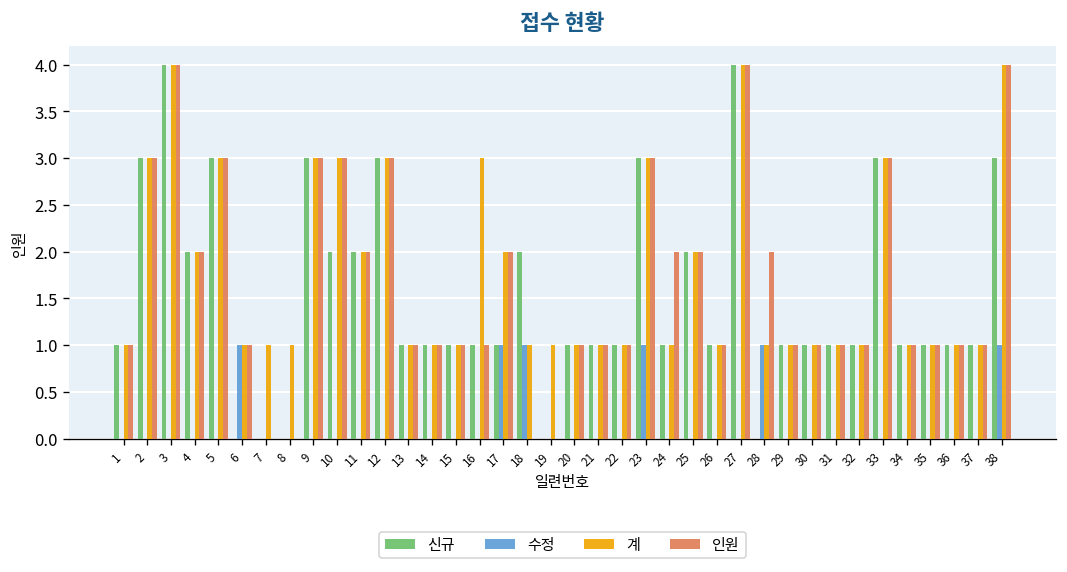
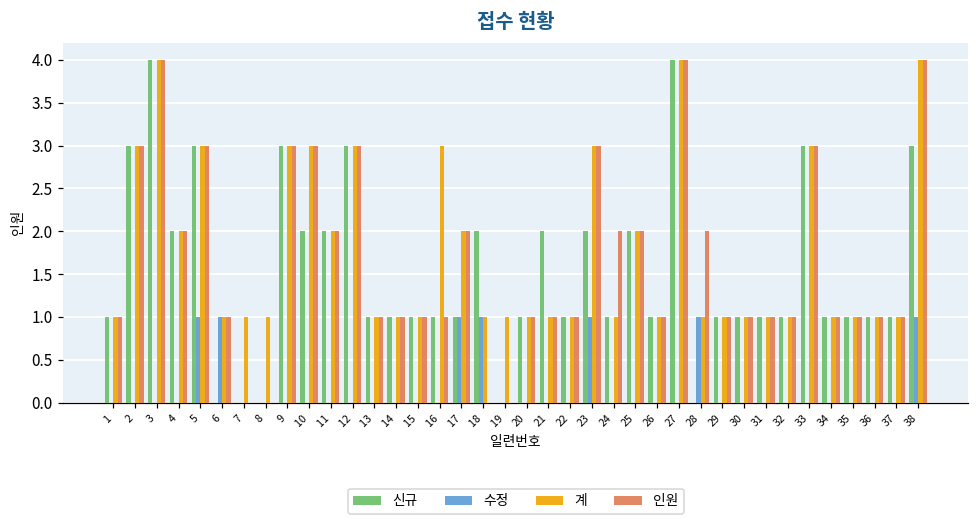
  {
    "신규": {
      "1": 1,
      "2": 3,
      "3": 4,
      "4": 2,
      "5": 3,
      "6": 0,
      "7": 0,
      "8": 0,
      "9": 3,
      "10": 2,
      "11": 2,
      "12": 3,
      "13": 1,
      "14": 1,
      "15": 1,
      "16": 1,
      "17": 1,
      "18": 2,
      "19": 0,
      "20": 1,
-     "21": 1,
+     "21": 2,
      "22": 1,
-     "23": 3,
+     "23": 2,
      "24": 1,
      "25": 2,
      "26": 1,
      "27": 4,
      "28": 0,
      "29": 1,
      "30": 1,
      "31": 1,
      "32": 1,
      "33": 3,
      "34": 1,
      "35": 1,
      "36": 1,
      "37": 1,
      "38": 3
    },
    "수정": {
      "1": 0,
      "2": 0,
      "3": 0,
      "4": 0,
-     "5": 0,
+     "5": 1,
      "6": 1,
      "7": 0,
      "8": 0,
      "9": 0,
      "10": 0,
      "11": 0,
      "12": 0,
      "13": 0,
      "14": 0,
      "15": 0,
      "16": 0,
      "17": 1,
      "18": 1,
      "19": 0,
      "20": 0,
      "21": 0,
      "22": 0,
      "23": 1,
      "24": 0,
      "25": 0,
      "26": 0,
      "27": 0,
      "28": 1,
      "29": 0,
      "30": 0,
      "31": 0,
      "32": 0,
      "33": 0,
      "34": 0,
      "35": 0,
      "36": 0,
      "37": 0,
      "38": 1
    },
    "계": {
      "1": 1,
      "2": 3,
      "3": 4,
      "4": 2,
      "5": 3,
      "6": 1,
      "7": 1,
      "8": 1,
      "9": 3,
      "10": 3,
      "11": 2,
      "12": 3,
      "13": 1,
      "14": 1,
      "15": 1,
      "16": 3,
      "17": 2,
      "18": 1,
      "19": 1,
      "20": 1,
      "21": 1,
      "22": 1,
      "23": 3,
      "24": 1,
      "25": 2,
      "26": 1,
      "27": 4,
      "28": 1,
      "29": 1,
      "30": 1,
      "31": 1,
      "32": 1,
      "33": 3,
      "34": 1,
      "35": 1,
      "36": 1,
      "37": 1,
      "38": 4
    },
    "인원": {
      "1": 1,
      "2": 3,
      "3": 4,
      "4": 2,
      "5": 3,
      "6": 1,
      "7": 0,
      "8": 0,
      "9": 3,
      "10": 3,
      "11": 2,
      "12": 3,
      "13": 1,
      "14": 1,
      "15": 1,
      "16": 1,
      "17": 2,
      "18": 0,
      "19": 0,
      "20": 1,
      "21": 1,
      "22": 1,
      "23": 3,
      "24": 2,
      "25": 2,
      "26": 1,
      "27": 4,
      "28": 2,
      "29": 1,
      "30": 1,
      "31": 1,
      "32": 1,
      "33": 3,
      "34": 1,
      "35": 1,
      "36": 1,
      "37": 1,
      "38": 4
    }
  }
